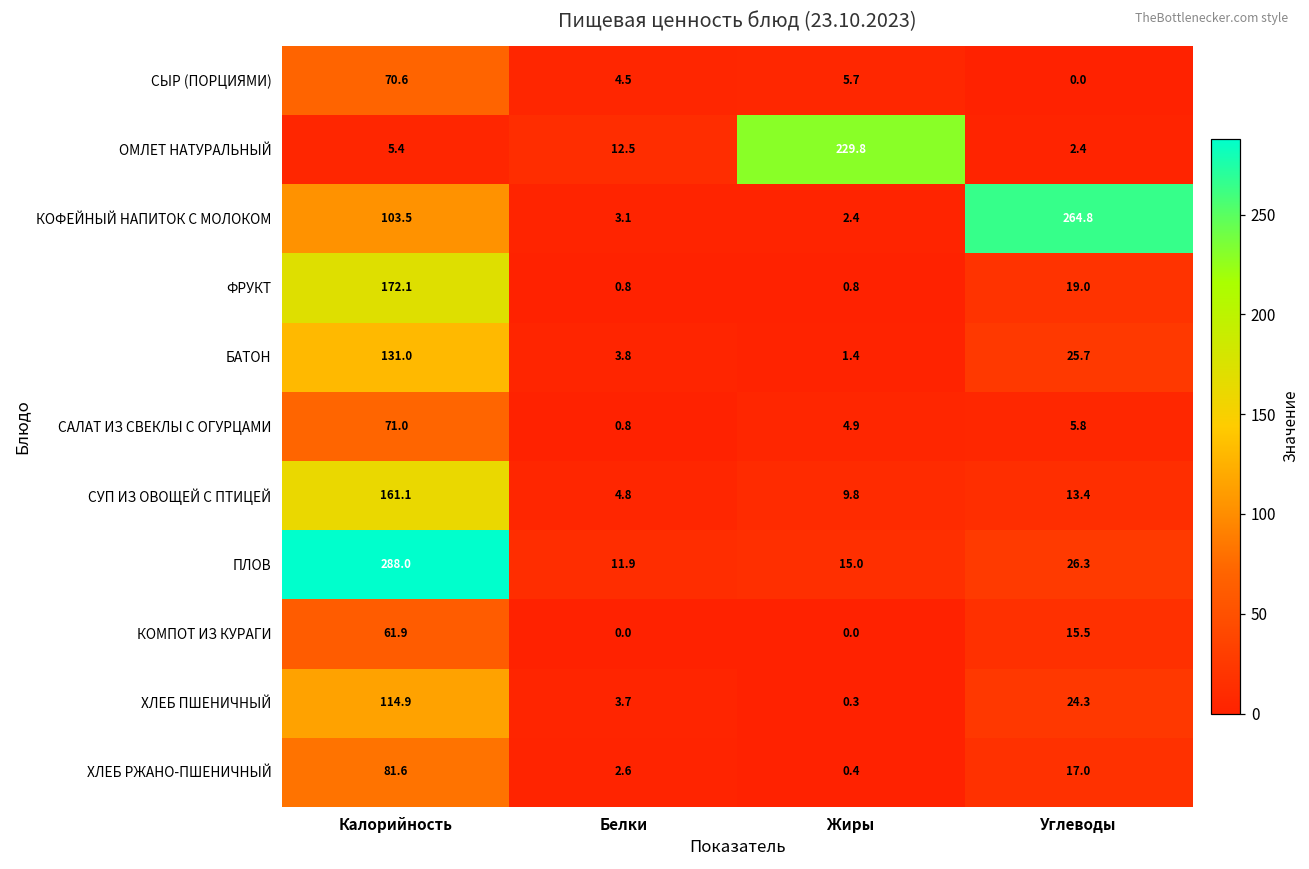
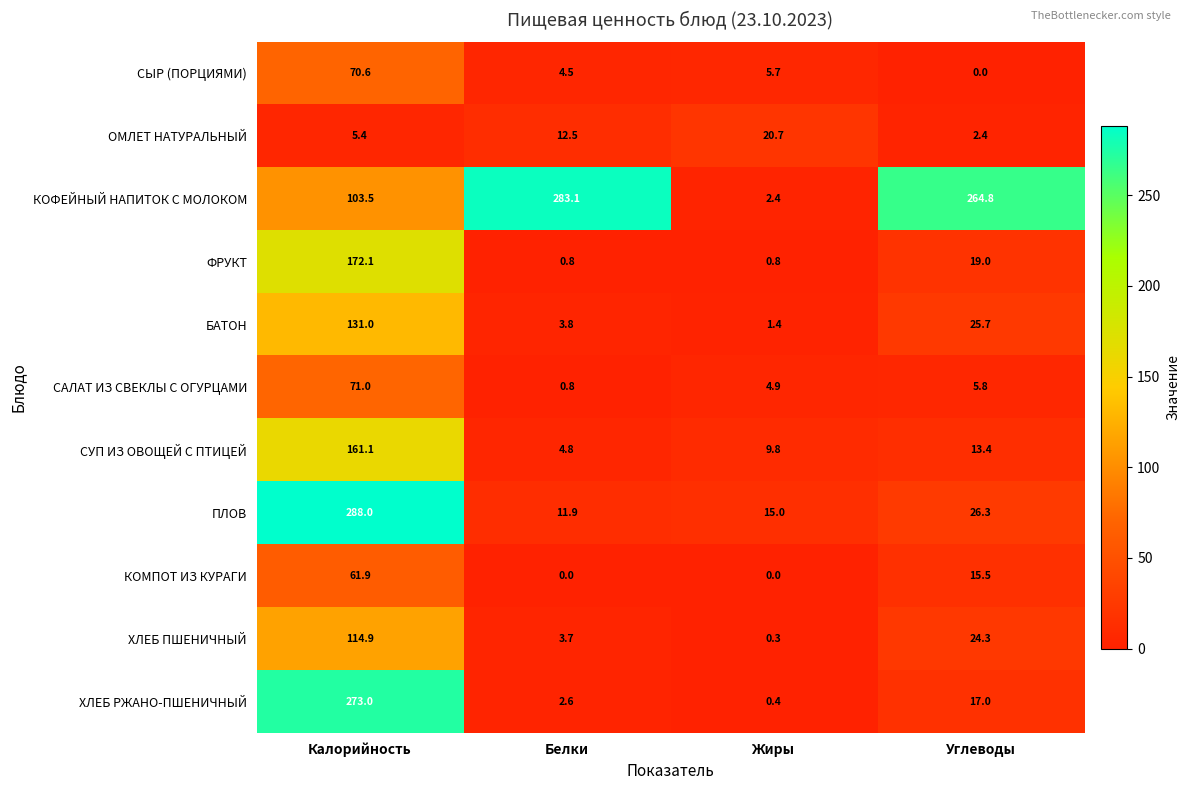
  {
    "СЫР (ПОРЦИЯМИ)": {
      "Калорийность": 70.6,
      "Белки": 4.5,
      "Жиры": 5.7,
      "Углеводы": 0.0
    },
    "ОМЛЕТ НАТУРАЛЬНЫЙ": {
      "Калорийность": 5.4,
      "Белки": 12.5,
-     "Жиры": 229.8,
+     "Жиры": 20.7,
      "Углеводы": 2.4
    },
    "КОФЕЙНЫЙ НАПИТОК С МОЛОКОМ": {
      "Калорийность": 103.5,
-     "Белки": 3.1,
+     "Белки": 283.1,
      "Жиры": 2.4,
      "Углеводы": 264.8
    },
    "ФРУКТ": {
      "Калорийность": 172.1,
      "Белки": 0.8,
      "Жиры": 0.8,
      "Углеводы": 19.0
    },
    "БАТОН": {
      "Калорийность": 131.0,
      "Белки": 3.8,
      "Жиры": 1.4,
      "Углеводы": 25.7
    },
    "САЛАТ ИЗ СВЕКЛЫ С ОГУРЦАМИ": {
      "Калорийность": 71.0,
      "Белки": 0.8,
      "Жиры": 4.9,
      "Углеводы": 5.8
    },
    "СУП ИЗ ОВОЩЕЙ С ПТИЦЕЙ": {
      "Калорийность": 161.1,
      "Белки": 4.8,
      "Жиры": 9.8,
      "Углеводы": 13.4
    },
    "ПЛОВ": {
      "Калорийность": 288.0,
      "Белки": 11.9,
      "Жиры": 15.0,
      "Углеводы": 26.3
    },
    "КОМПОТ ИЗ КУРАГИ": {
      "Калорийность": 61.9,
      "Белки": 0.0,
      "Жиры": 0.0,
      "Углеводы": 15.5
    },
    "ХЛЕБ ПШЕНИЧНЫЙ": {
      "Калорийность": 114.9,
      "Белки": 3.7,
      "Жиры": 0.3,
      "Углеводы": 24.3
    },
    "ХЛЕБ РЖАНО-ПШЕНИЧНЫЙ": {
-     "Калорийность": 81.6,
+     "Калорийность": 273.0,
      "Белки": 2.6,
      "Жиры": 0.4,
      "Углеводы": 17.0
    }
  }
